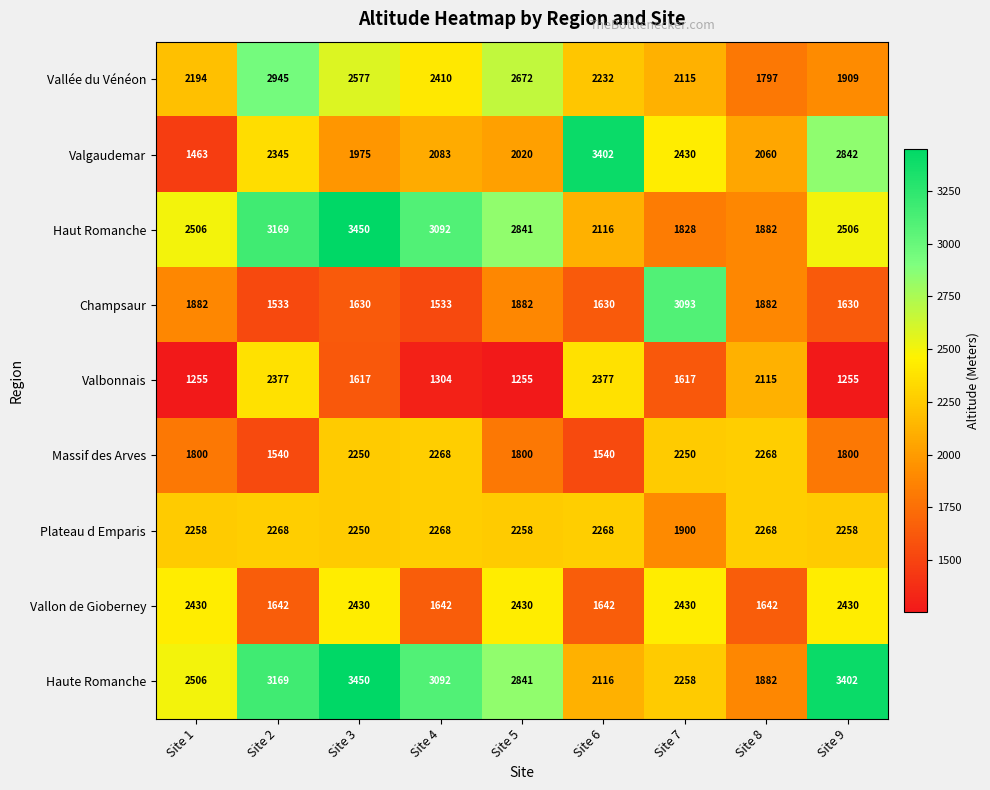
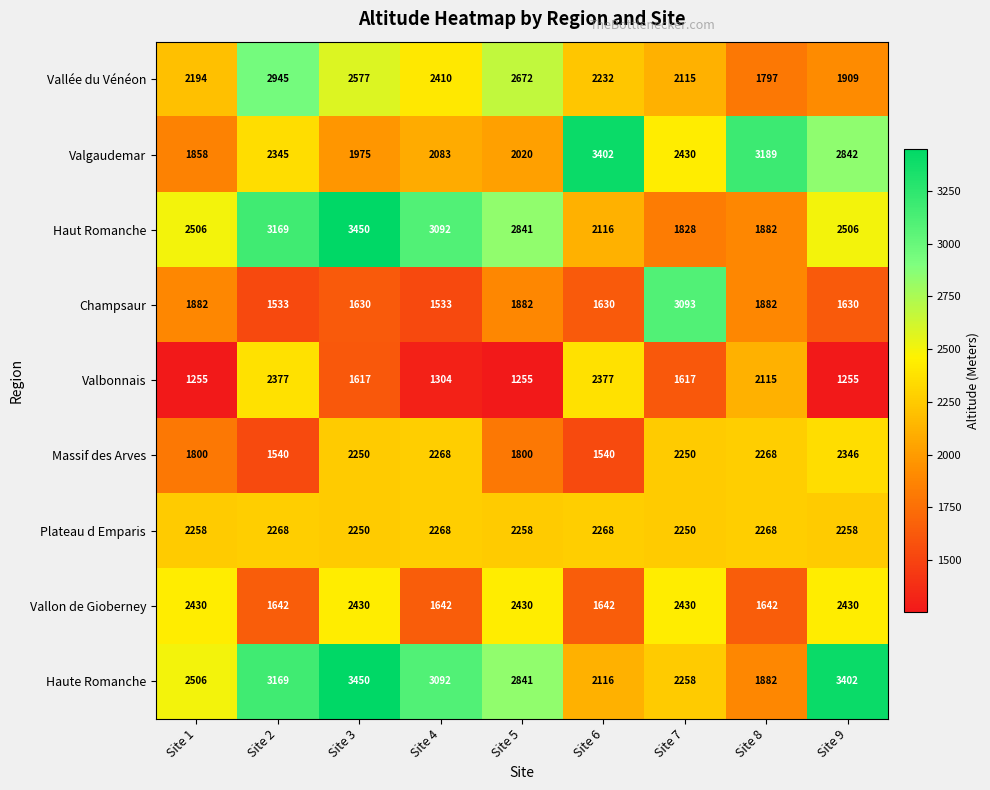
  {
    "Vallée du Vénéon": {
      "Site 1": 2194,
      "Site 2": 2945,
      "Site 3": 2577,
      "Site 4": 2410,
      "Site 5": 2672,
      "Site 6": 2232,
      "Site 7": 2115,
      "Site 8": 1797,
      "Site 9": 1909
    },
    "Valgaudemar": {
-     "Site 1": 1463,
+     "Site 1": 1858,
      "Site 2": 2345,
      "Site 3": 1975,
      "Site 4": 2083,
      "Site 5": 2020,
      "Site 6": 3402,
      "Site 7": 2430,
-     "Site 8": 2060,
+     "Site 8": 3189,
      "Site 9": 2842
    },
    "Haut Romanche": {
      "Site 1": 2506,
      "Site 2": 3169,
      "Site 3": 3450,
      "Site 4": 3092,
      "Site 5": 2841,
      "Site 6": 2116,
      "Site 7": 1828,
      "Site 8": 1882,
      "Site 9": 2506
    },
    "Champsaur": {
      "Site 1": 1882,
      "Site 2": 1533,
      "Site 3": 1630,
      "Site 4": 1533,
      "Site 5": 1882,
      "Site 6": 1630,
      "Site 7": 3093,
      "Site 8": 1882,
      "Site 9": 1630
    },
    "Valbonnais": {
      "Site 1": 1255,
      "Site 2": 2377,
      "Site 3": 1617,
      "Site 4": 1304,
      "Site 5": 1255,
      "Site 6": 2377,
      "Site 7": 1617,
      "Site 8": 2115,
      "Site 9": 1255
    },
    "Massif des Arves": {
      "Site 1": 1800,
      "Site 2": 1540,
      "Site 3": 2250,
      "Site 4": 2268,
      "Site 5": 1800,
      "Site 6": 1540,
      "Site 7": 2250,
      "Site 8": 2268,
-     "Site 9": 1800
+     "Site 9": 2346
    },
    "Plateau d Emparis": {
      "Site 1": 2258,
      "Site 2": 2268,
      "Site 3": 2250,
      "Site 4": 2268,
      "Site 5": 2258,
      "Site 6": 2268,
-     "Site 7": 1900,
+     "Site 7": 2250,
      "Site 8": 2268,
      "Site 9": 2258
    },
    "Vallon de Gioberney": {
      "Site 1": 2430,
      "Site 2": 1642,
      "Site 3": 2430,
      "Site 4": 1642,
      "Site 5": 2430,
      "Site 6": 1642,
      "Site 7": 2430,
      "Site 8": 1642,
      "Site 9": 2430
    },
    "Haute Romanche": {
      "Site 1": 2506,
      "Site 2": 3169,
      "Site 3": 3450,
      "Site 4": 3092,
      "Site 5": 2841,
      "Site 6": 2116,
      "Site 7": 2258,
      "Site 8": 1882,
      "Site 9": 3402
    }
  }
